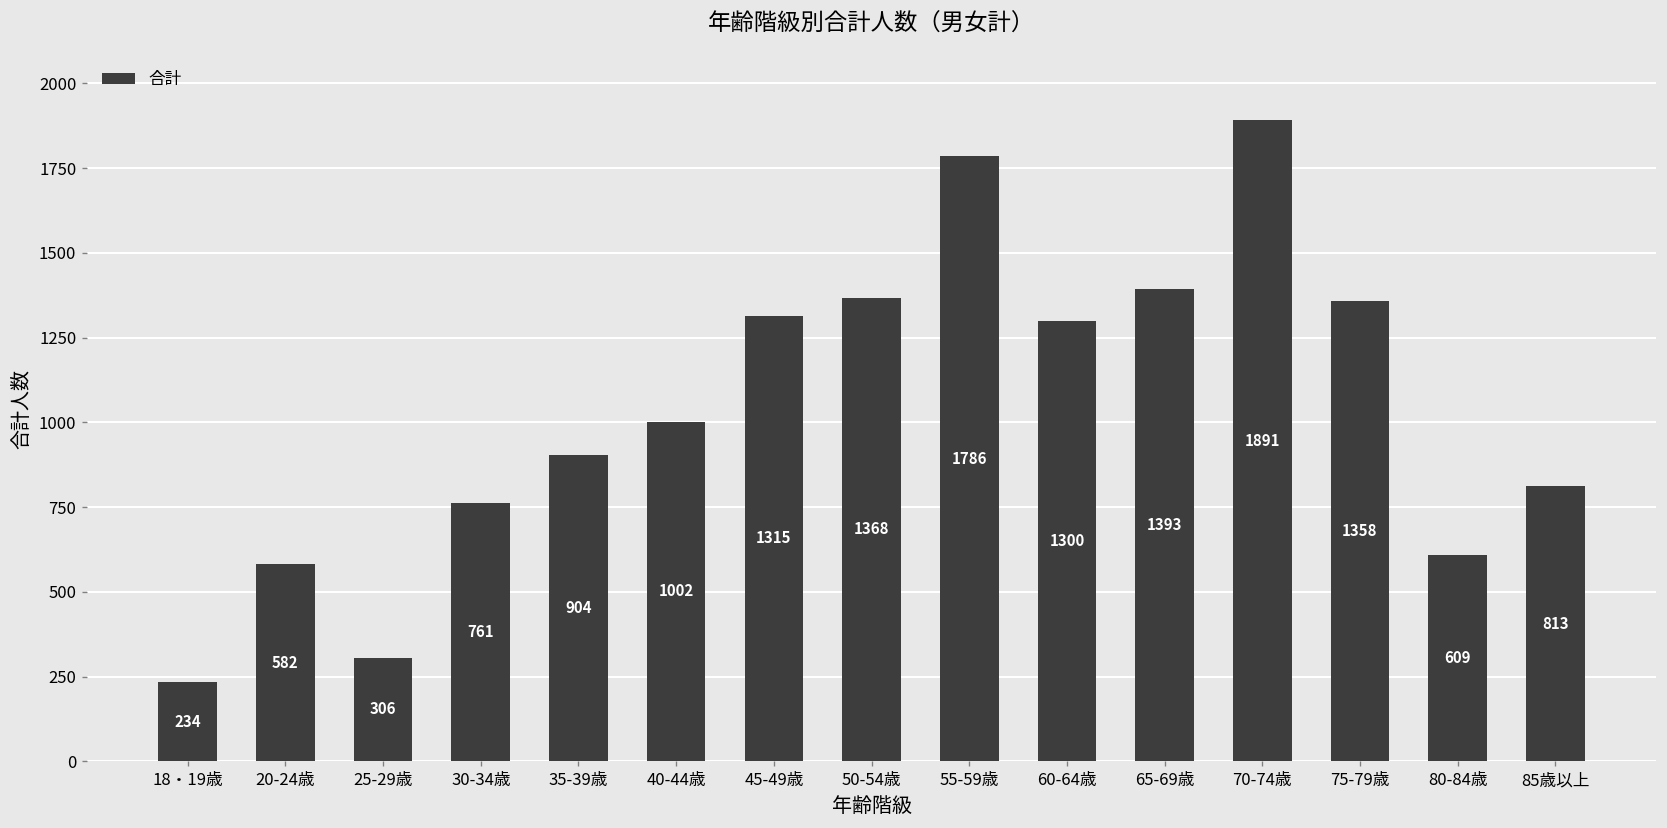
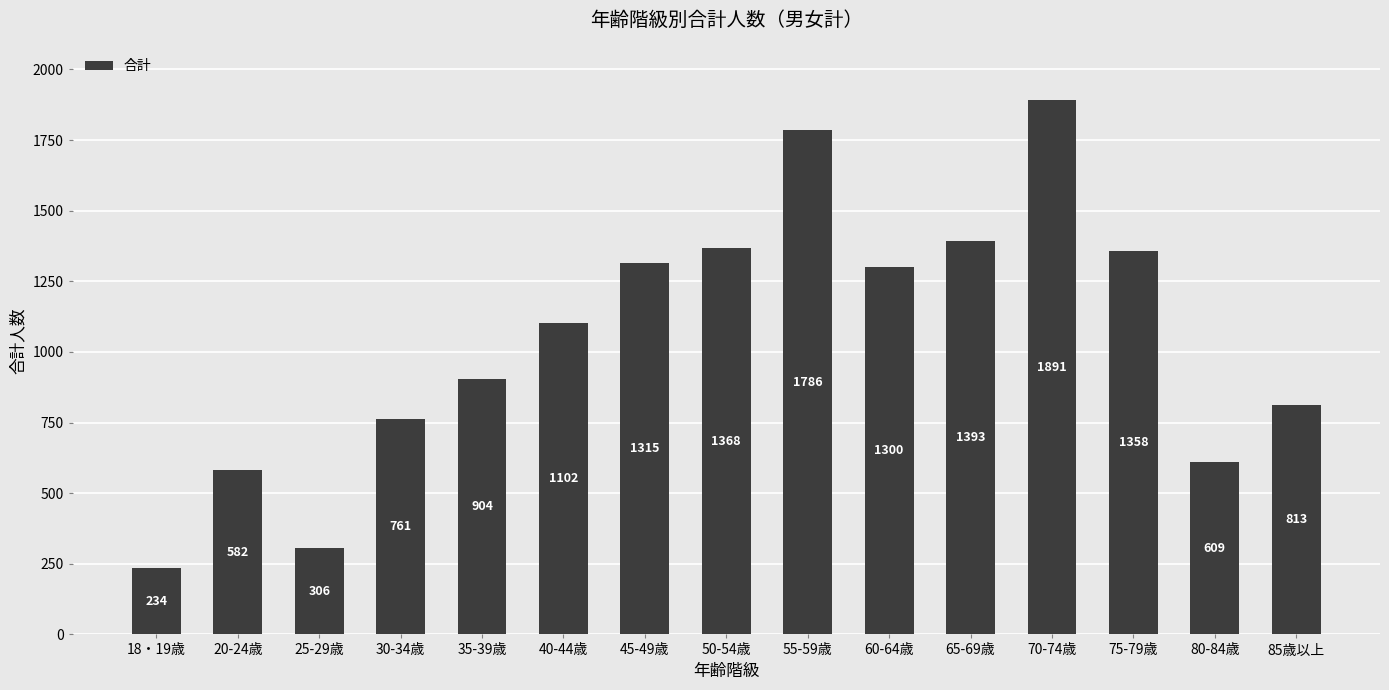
  {
    "18・19歳": 234,
    "20-24歳": 582,
    "25-29歳": 306,
    "30-34歳": 761,
    "35-39歳": 904,
-   "40-44歳": 1002,
+   "40-44歳": 1102,
    "45-49歳": 1315,
    "50-54歳": 1368,
    "55-59歳": 1786,
    "60-64歳": 1300,
    "65-69歳": 1393,
    "70-74歳": 1891,
    "75-79歳": 1358,
    "80-84歳": 609,
    "85歳以上": 813
  }
